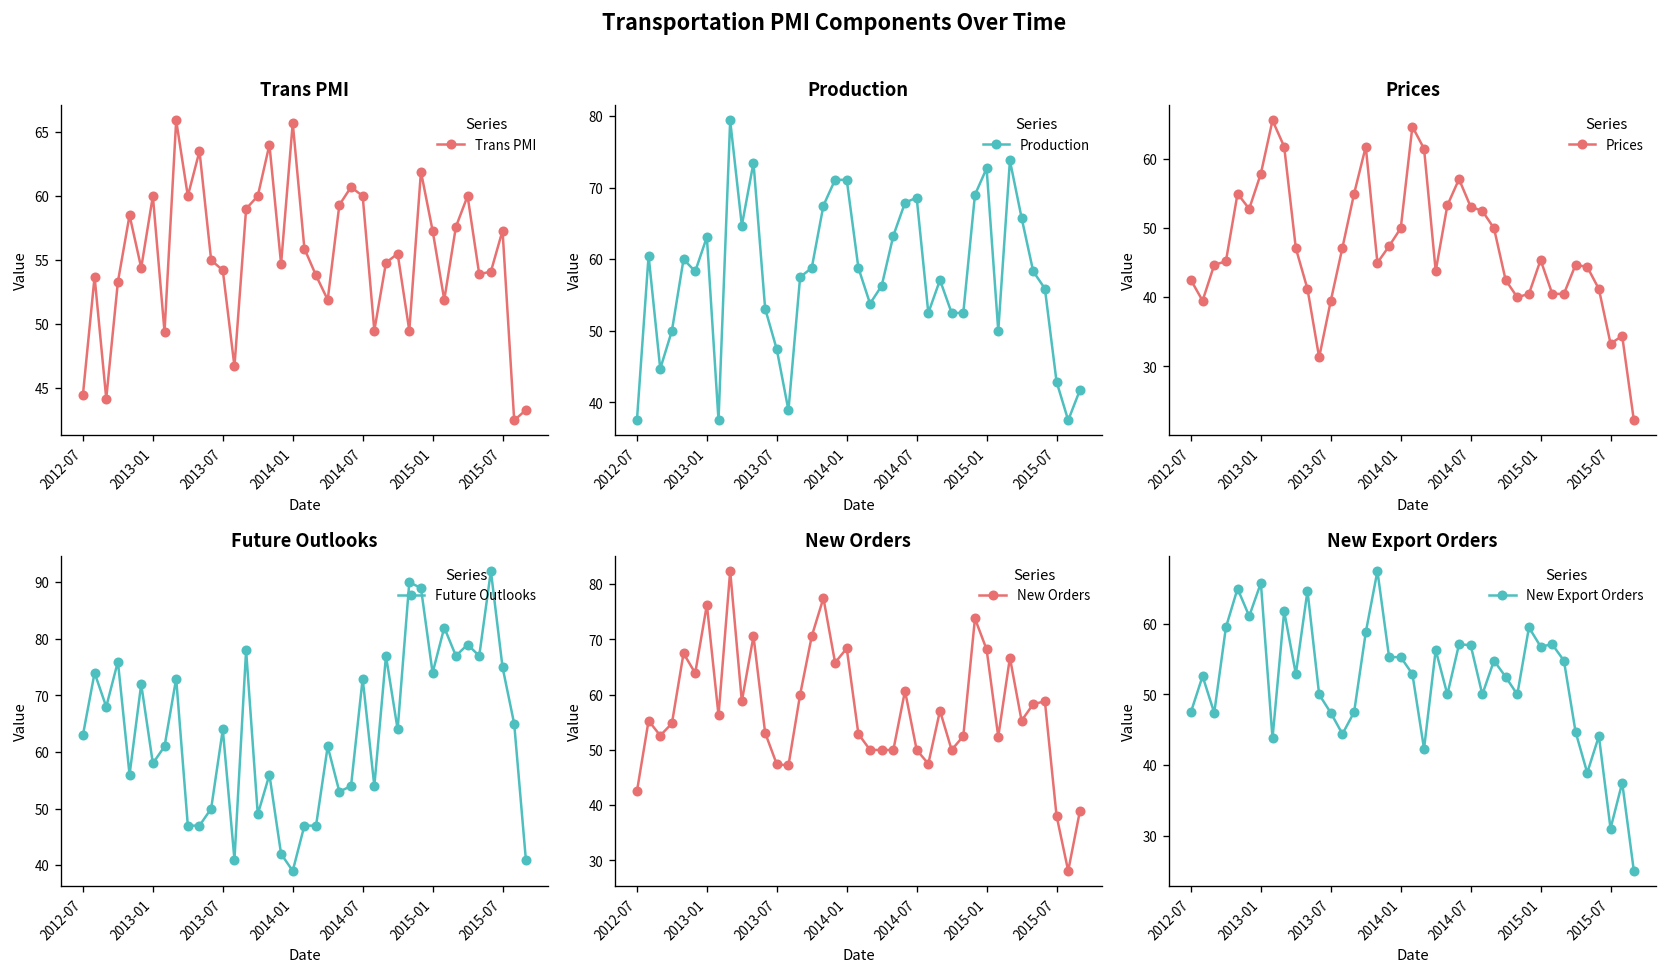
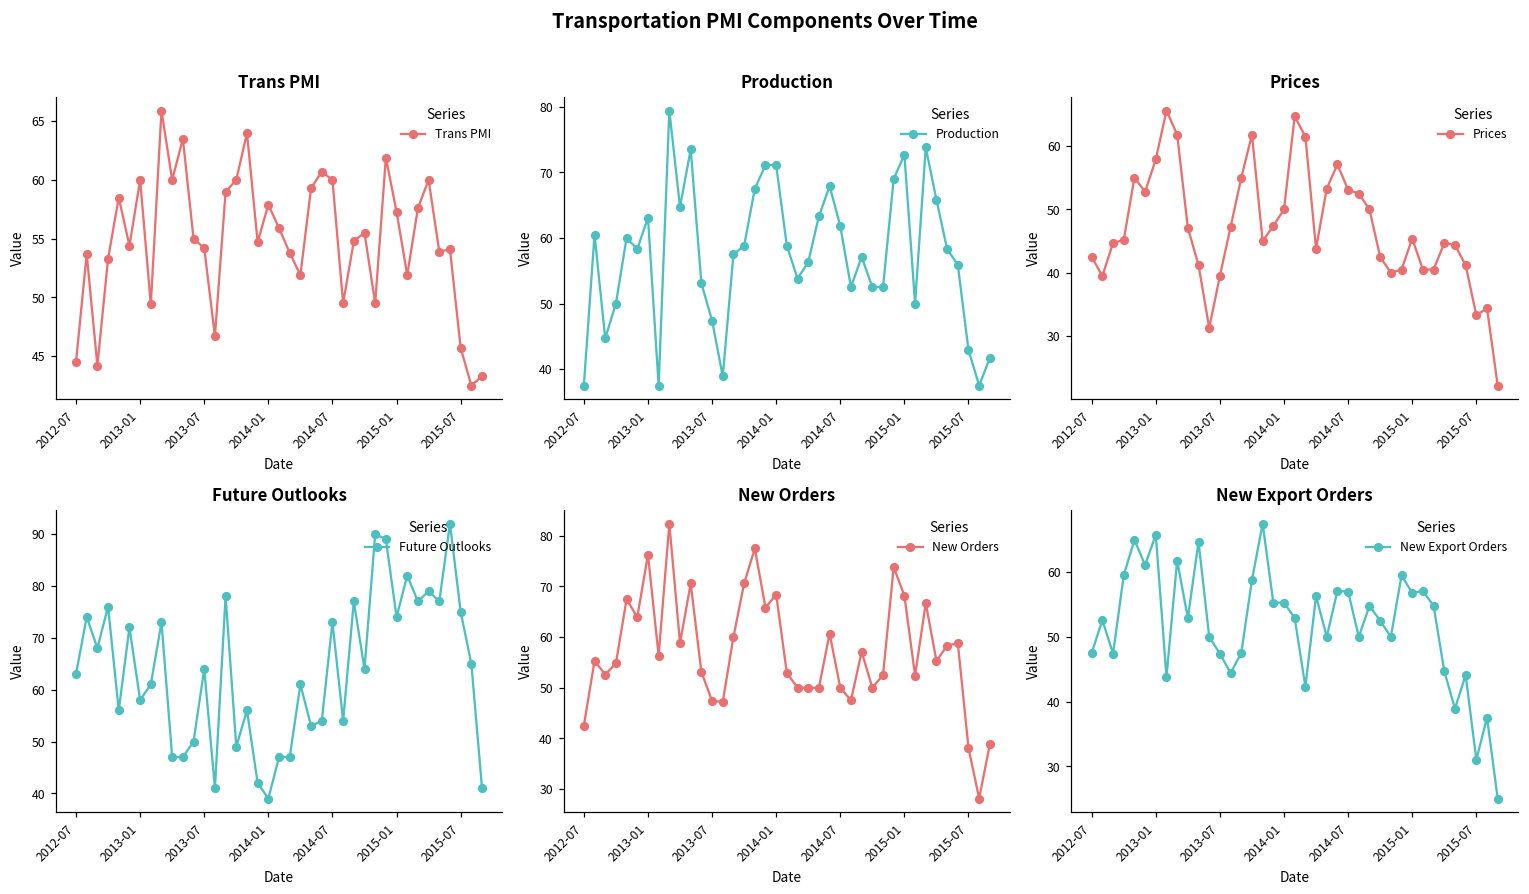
  {
    "Trans PMI": {
      "2012-07": 44.5,
      "2013-01": 60.0,
      "2013-07": 54.2,
-     "2014-01": 65.7,
+     "2014-01": 57.9,
      "2014-07": 60.0,
      "2015-01": 57.3,
-     "2015-07": 57.3
+     "2015-07": 45.7
    },
    "Production": {
      "2012-07": 38,
      "2013-01": 63,
      "2013-07": 47,
      "2014-01": 71,
-     "2014-07": 69,
+     "2014-07": 62,
      "2015-01": 73,
      "2015-07": 43
    },
    "Prices": {
      "2012-07": 43,
      "2013-01": 58,
      "2013-07": 40,
      "2014-01": 50,
      "2014-07": 53,
      "2015-01": 45,
      "2015-07": 33
    },
    "Future Outlooks": {
      "2012-07": 63,
      "2013-01": 58,
      "2013-07": 64,
      "2014-01": 39,
      "2014-07": 73,
      "2015-01": 74,
      "2015-07": 75
    },
    "New Orders": {
      "2012-07": 43,
      "2013-01": 76,
      "2013-07": 47,
      "2014-01": 68,
      "2014-07": 50,
      "2015-01": 68,
      "2015-07": 38
    },
    "New Export Orders": {
      "2012-07": 48,
      "2013-01": 66,
      "2013-07": 47,
      "2014-01": 55,
      "2014-07": 57,
      "2015-01": 57,
      "2015-07": 31
    }
  }
